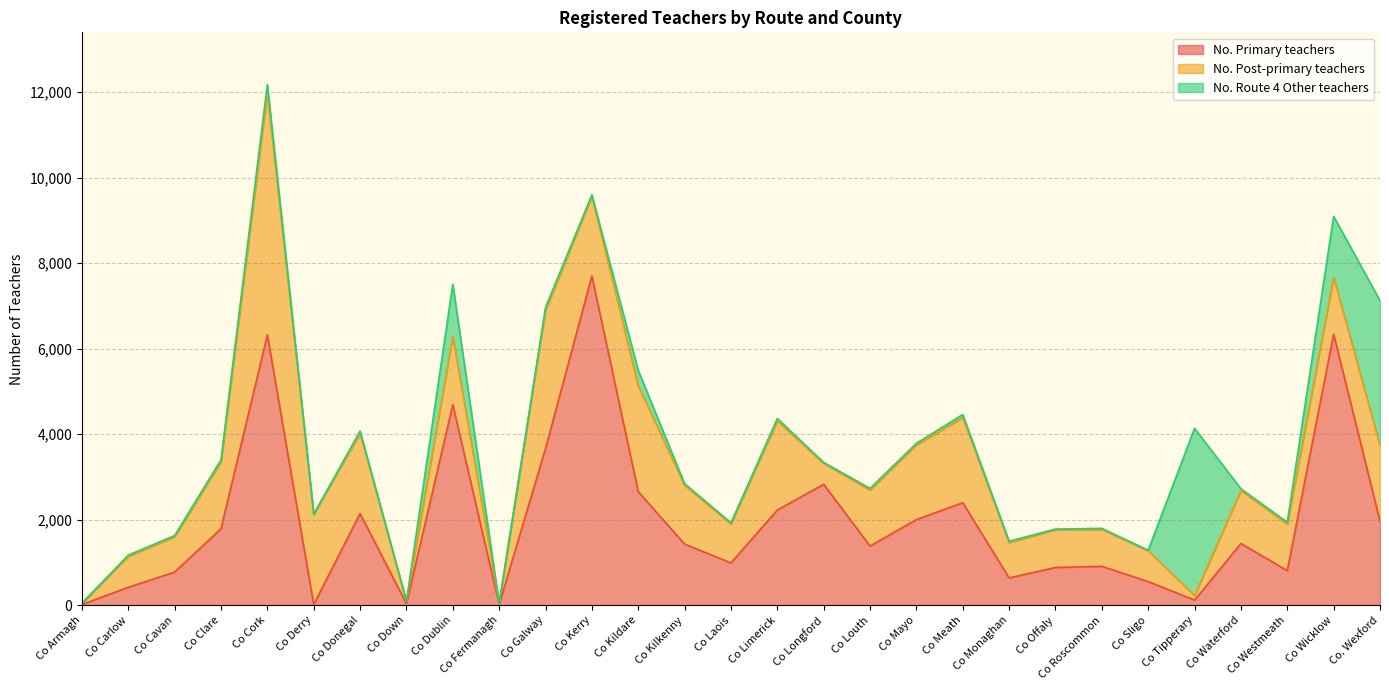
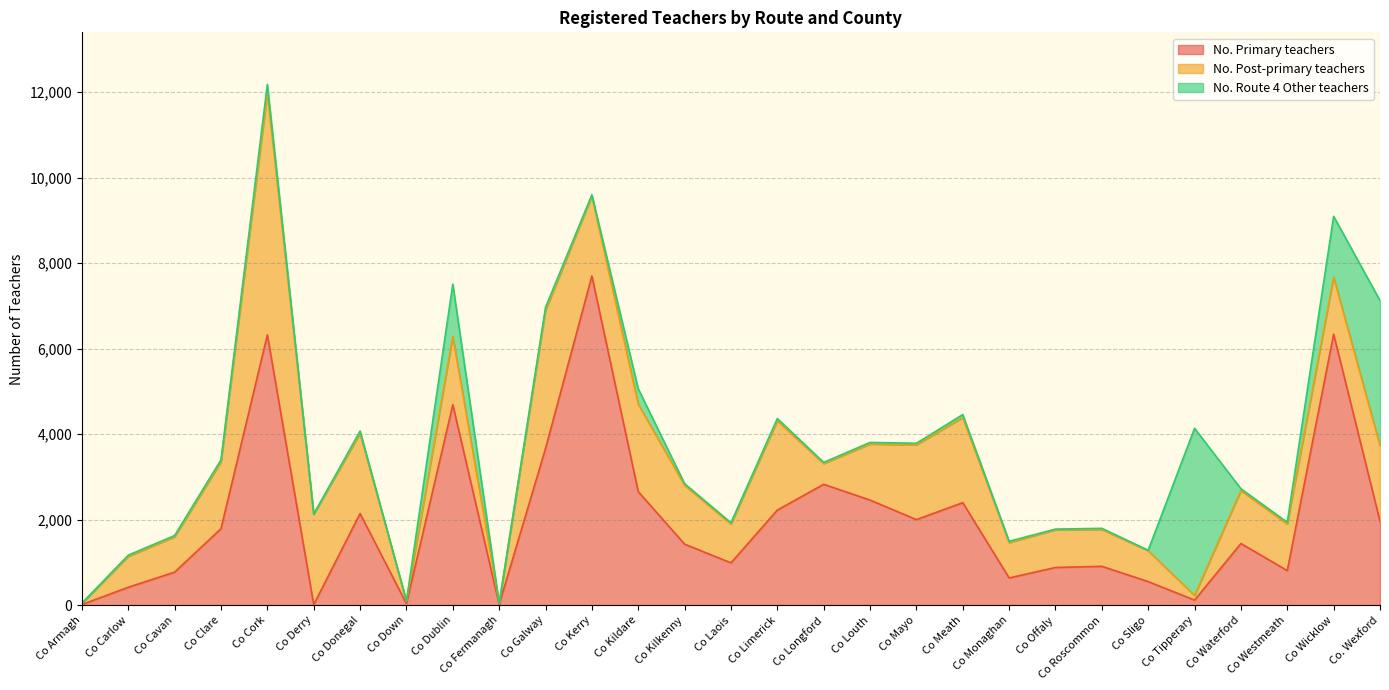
  {
    "No. Primary teachers": {
      "Co Carlow": "400",
      "Co Cavan": "800",
      "Co Clare": "1,800",
      "Co Cork": "6,300",
      "Co Derry": "0",
      "Co Donegal": "2,100",
      "Co Dublin": "4,700",
      "Co Galway": "3,700",
      "Co Kerry": "7,700",
      "Co Kildare": "2,700",
      "Co Kilkenny": "1,400",
      "Co Laois": "1,000",
      "Co Limerick": "2,200",
      "Co Longford": "2,800",
-     "Co Louth": "1,400",
+     "Co Louth": "2,500",
      "Co Mayo": "2,000",
      "Co Meath": "2,400",
      "Co Monaghan": "600",
      "Co Offaly": "900",
      "Co Roscommon": "900",
      "Co Sligo": "600",
      "Co Tipperary": "100",
      "Co Waterford": "1,400",
      "Co Westmeath": "800",
      "Co Wicklow": "6,300",
      "Co. Wexford": "2,000"
    },
    "No. Post-primary teachers": {
      "Co Cork": "5,700",
      "Co Dublin": "1,600",
      "Co Galway": "3,200",
-     "Co Kildare": "2,500",
+     "Co Kildare": "2,000",
      "Co Meath": "2,000",
      "Co Tipperary": "100",
      "Co Wicklow": "1,300",
      "Co. Wexford": "1,800"
    },
    "No. Route 4 Other teachers": {
      "Co Cork": "200",
      "Co Dublin": "1,200",
      "Co Galway": "100",
      "Co Kildare": "400",
      "Co Meath": "100",
      "Co Tipperary": "3,900",
      "Co Wicklow": "1,400",
      "Co. Wexford": "3,400"
    }
  }
